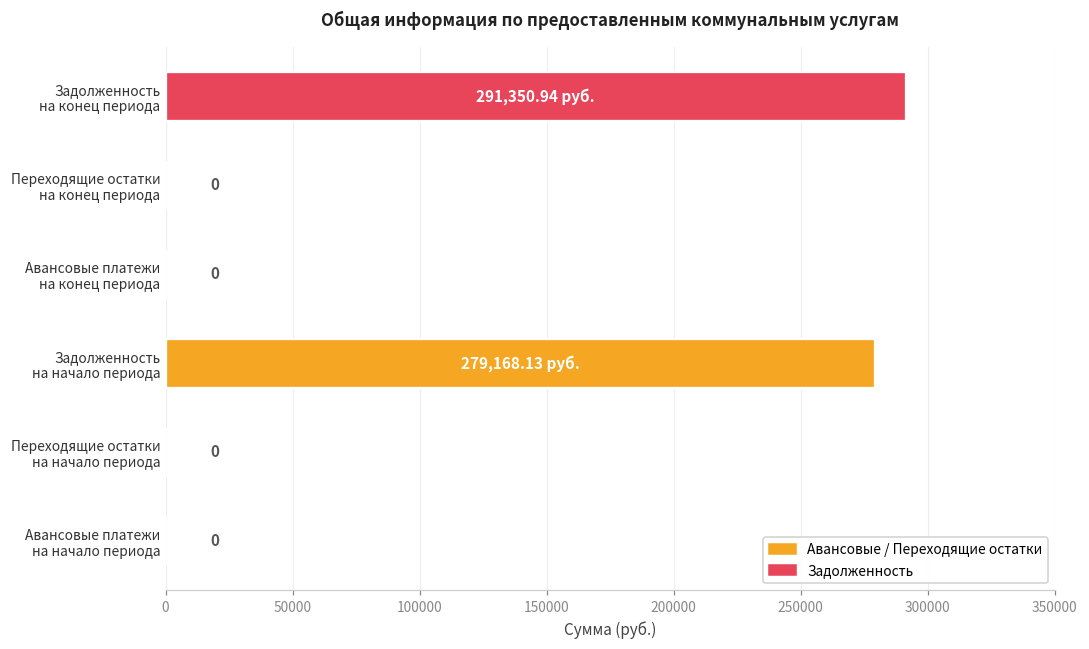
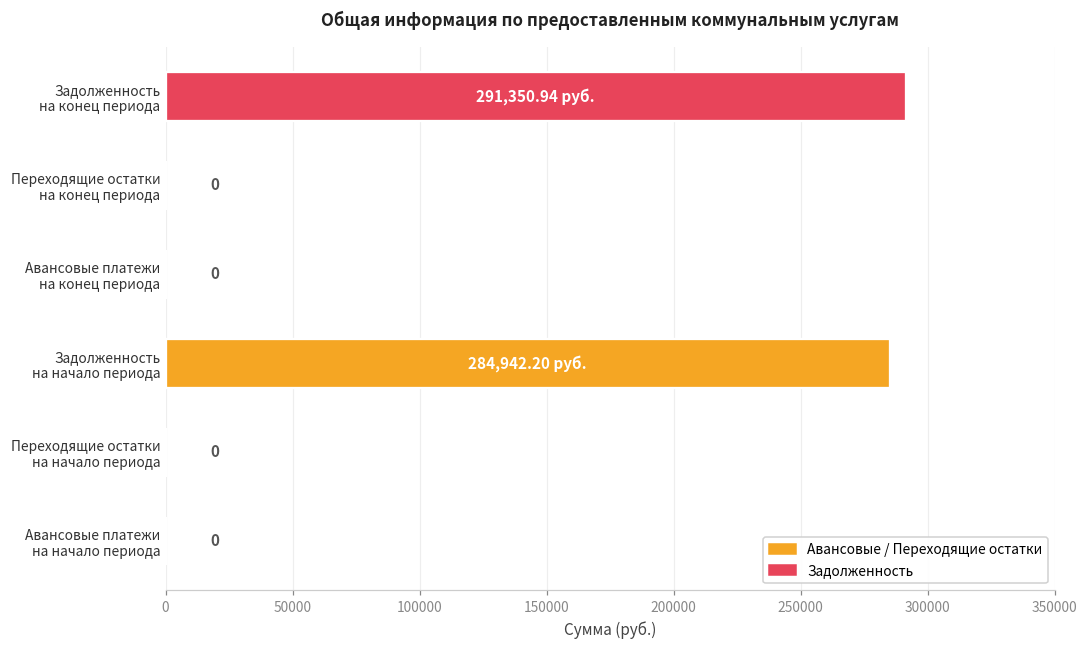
  {
    "Задолженность на конец периода": "291,350.94",
-   "Задолженность на начало периода": "279,168.13"
+   "Задолженность на начало периода": "284,942.20"
  }
